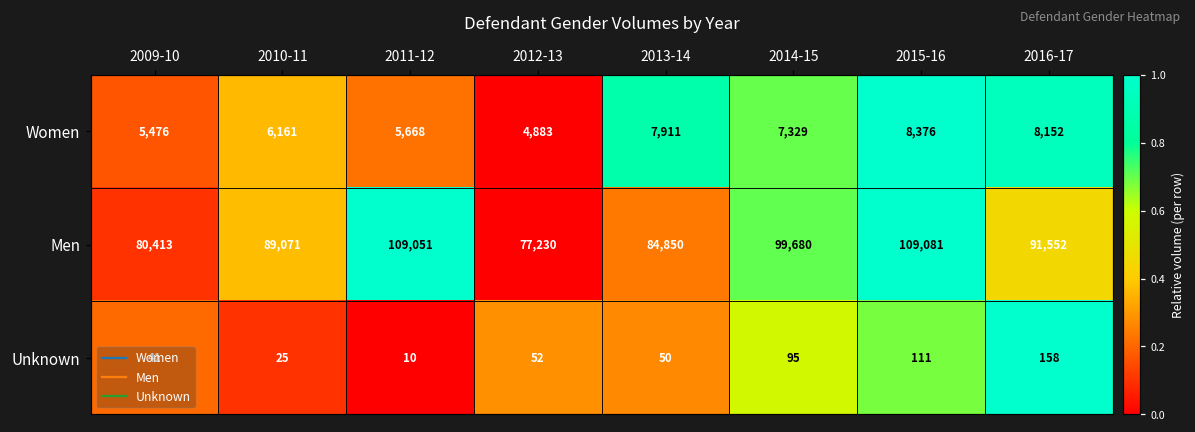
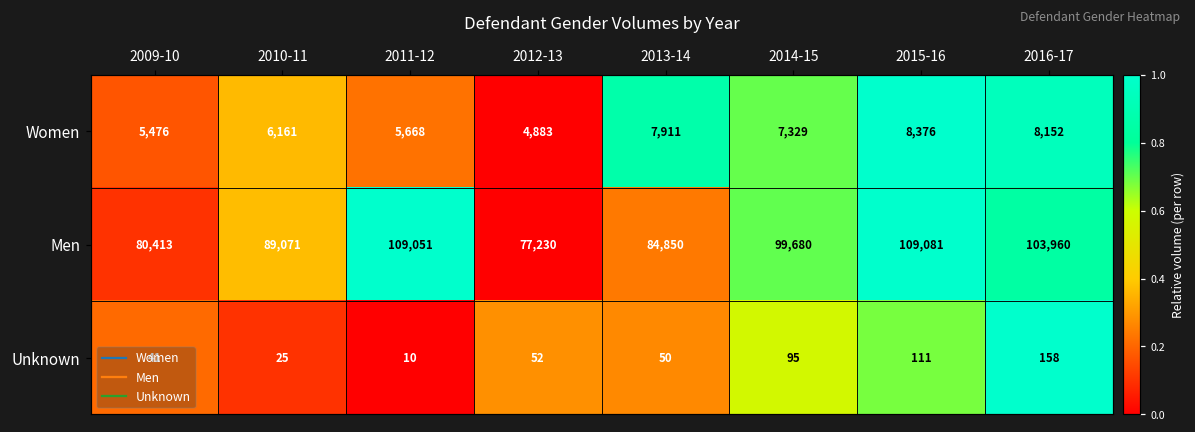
  {
    "Women": {
      "2009-10": "5,476",
      "2010-11": "6,161",
      "2011-12": "5,668",
      "2012-13": "4,883",
      "2013-14": "7,911",
      "2014-15": "7,329",
      "2015-16": "8,376",
      "2016-17": "8,152"
    },
    "Men": {
      "2009-10": "80,413",
      "2010-11": "89,071",
      "2011-12": "109,051",
      "2012-13": "77,230",
      "2013-14": "84,850",
      "2014-15": "99,680",
      "2015-16": "109,081",
-     "2016-17": "91,552"
+     "2016-17": "103,960"
    },
    "Unknown": {
      "2010-11": "25",
      "2011-12": "10",
      "2012-13": "52",
      "2013-14": "50",
      "2014-15": "95",
      "2015-16": "111",
      "2016-17": "158"
    }
  }
